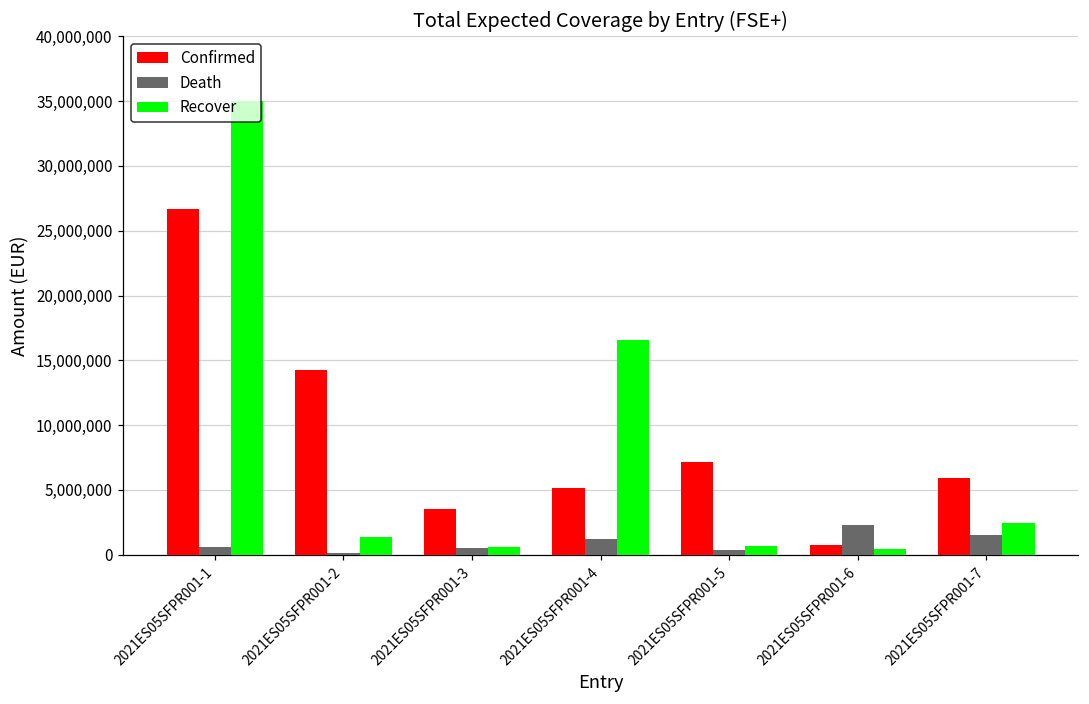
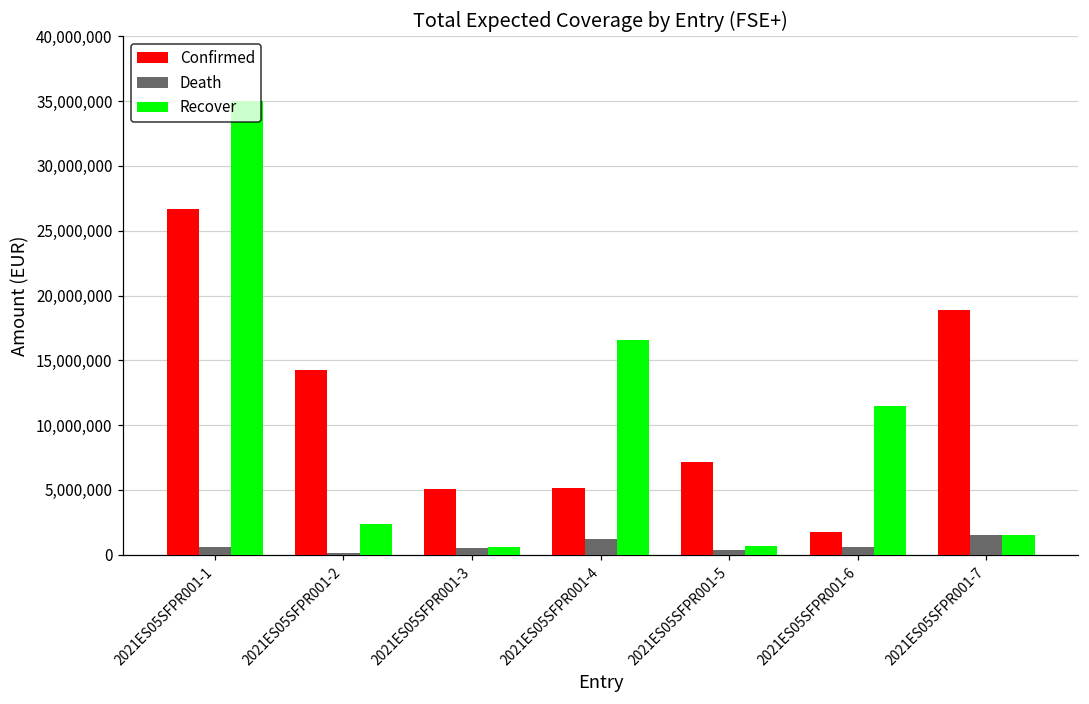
  {
    "Confirmed": {
      "2021ES05SFPR001-1": "26,700,000",
      "2021ES05SFPR001-2": "14,300,000",
-     "2021ES05SFPR001-3": "3,500,000",
+     "2021ES05SFPR001-3": "5,100,000",
      "2021ES05SFPR001-4": "5,200,000",
      "2021ES05SFPR001-5": "7,100,000",
-     "2021ES05SFPR001-6": "700,000",
-     "2021ES05SFPR001-7": "6,000,000"
+     "2021ES05SFPR001-6": "1,800,000",
+     "2021ES05SFPR001-7": "18,900,000"
    },
    "Death": {
      "2021ES05SFPR001-1": "600,000",
      "2021ES05SFPR001-3": "500,000",
      "2021ES05SFPR001-4": "1,200,000",
      "2021ES05SFPR001-5": "400,000",
-     "2021ES05SFPR001-6": "2,300,000",
+     "2021ES05SFPR001-6": "600,000",
      "2021ES05SFPR001-7": "1,500,000"
    },
    "Recover": {
-     "2021ES05SFPR001-2": "1,400,000",
+     "2021ES05SFPR001-2": "2,400,000",
      "2021ES05SFPR001-3": "600,000",
      "2021ES05SFPR001-4": "16,500,000",
      "2021ES05SFPR001-5": "700,000",
-     "2021ES05SFPR001-6": "400,000",
-     "2021ES05SFPR001-7": "2,400,000"
+     "2021ES05SFPR001-6": "11,500,000",
+     "2021ES05SFPR001-7": "1,500,000"
    }
  }
